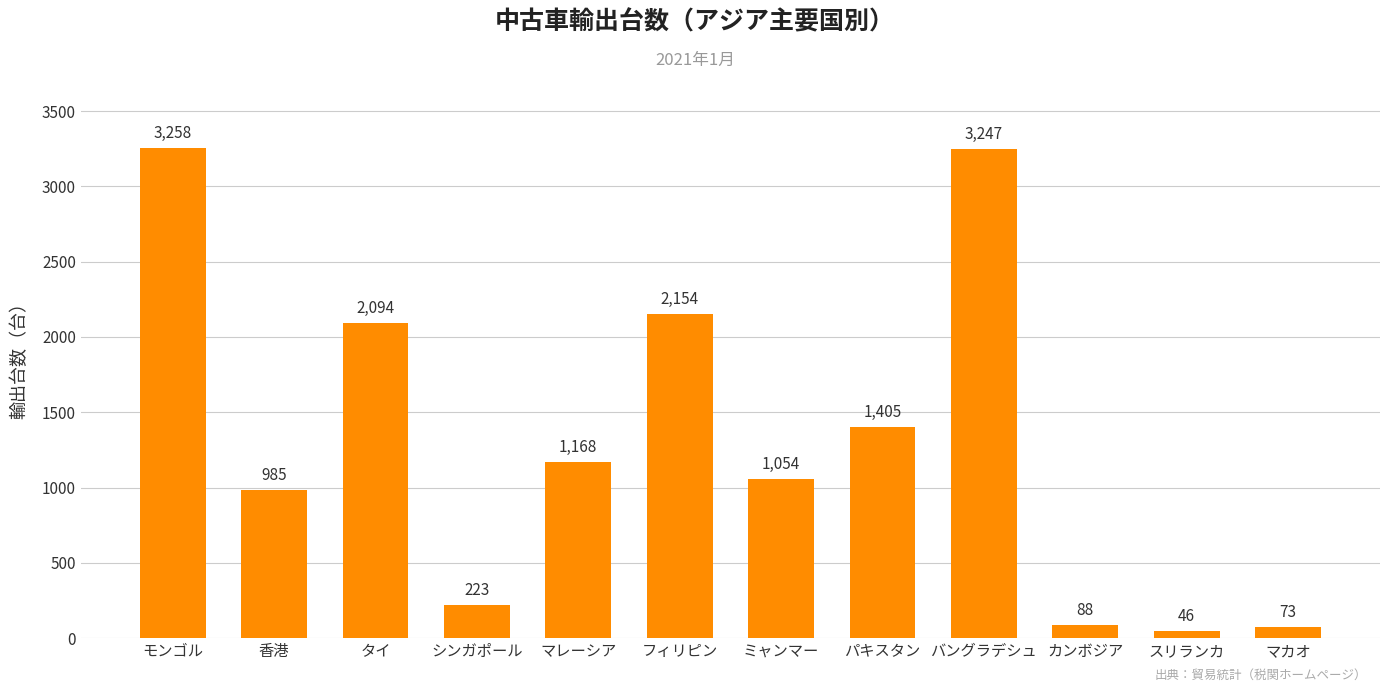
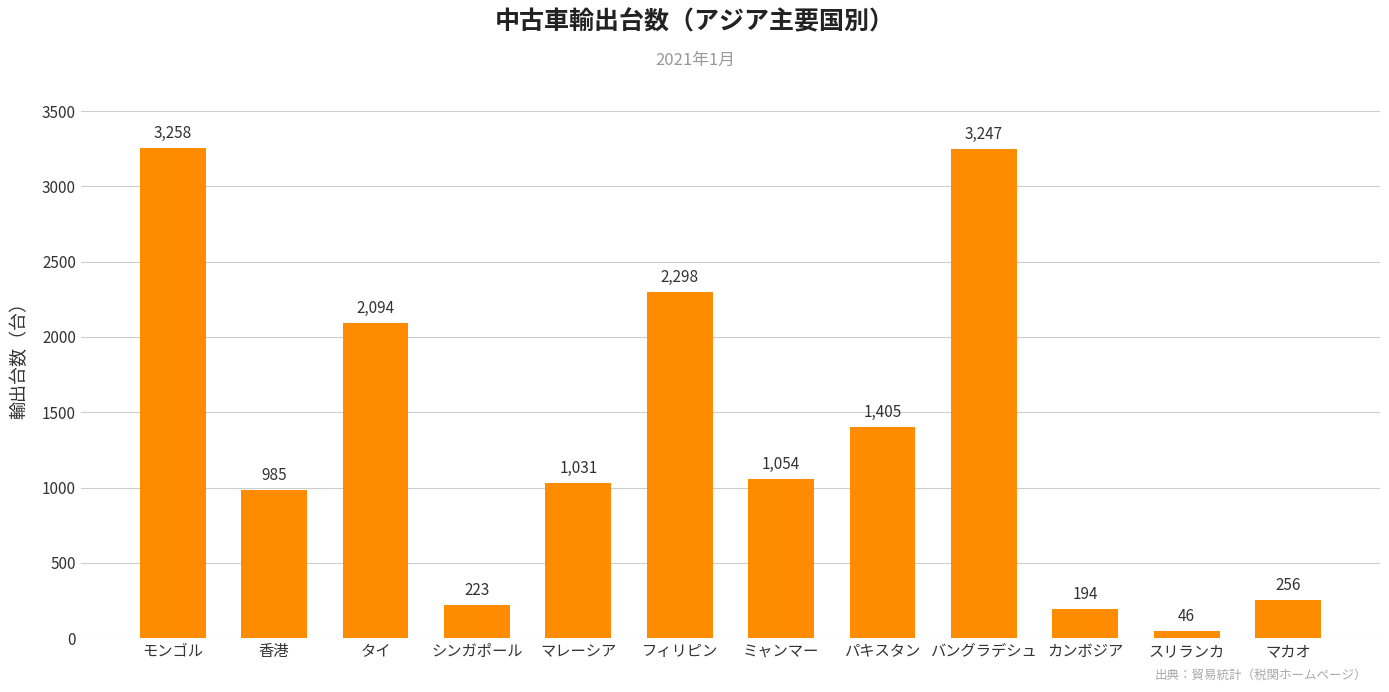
  {
    "モンゴル": "3,258",
    "香港": "985",
    "タイ": "2,094",
    "シンガポール": "223",
-   "マレーシア": "1,168",
-   "フィリピン": "2,154",
+   "マレーシア": "1,031",
+   "フィリピン": "2,298",
    "ミャンマー": "1,054",
    "パキスタン": "1,405",
    "バングラデシュ": "3,247",
-   "カンボジア": "88",
+   "カンボジア": "194",
    "スリランカ": "46",
-   "マカオ": "73"
+   "マカオ": "256"
  }
